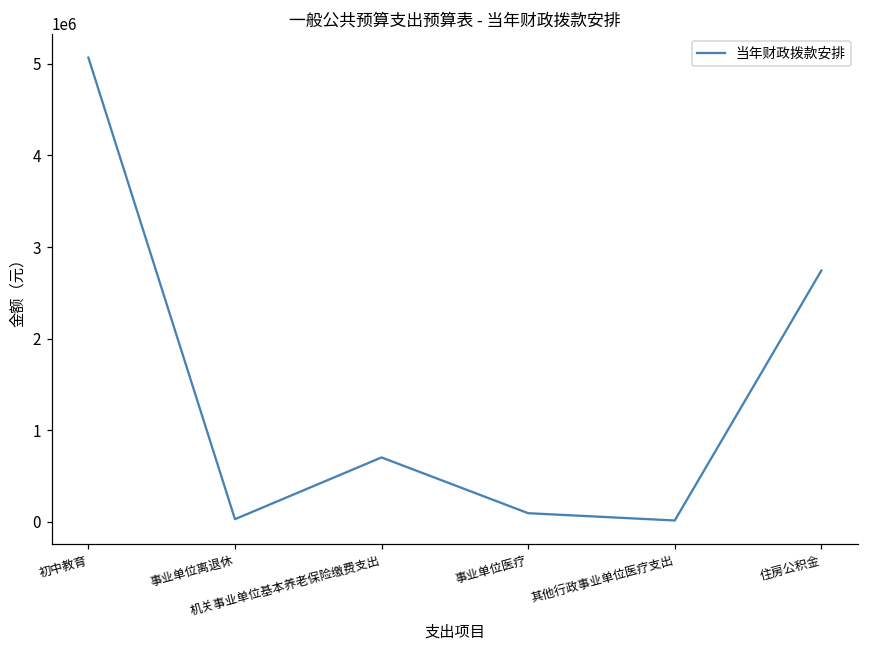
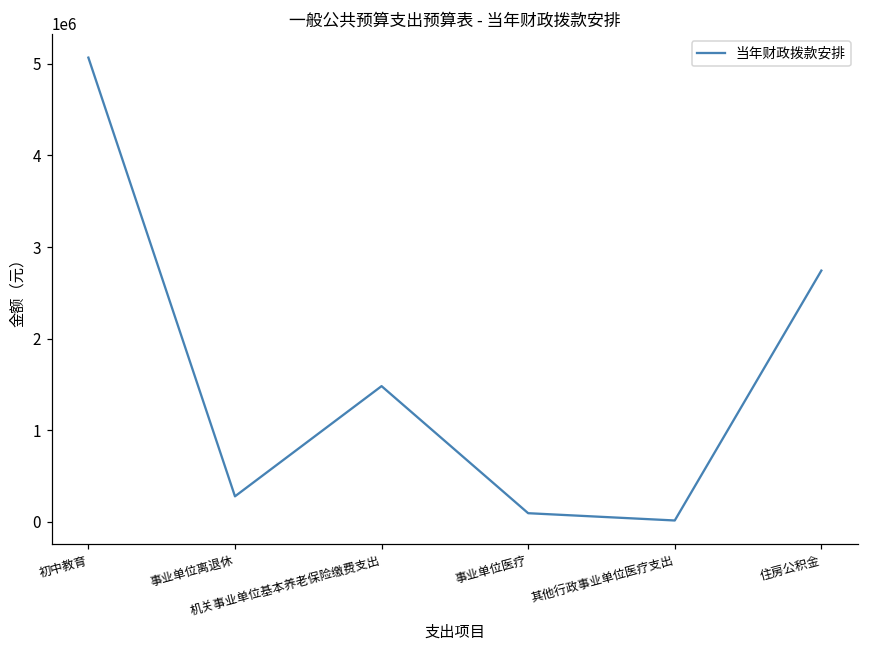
  {
    "初中教育": 5100000,
-   "事业单位离退休": 0,
-   "机关事业单位基本养老保险缴费支出": 700000,
+   "事业单位离退休": 300000,
+   "机关事业单位基本养老保险缴费支出": 1500000,
    "事业单位医疗": 100000,
    "其他行政事业单位医疗支出": 0,
    "住房公积金": 2700000
  }
